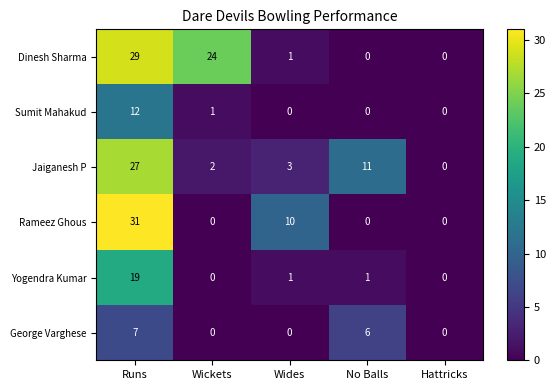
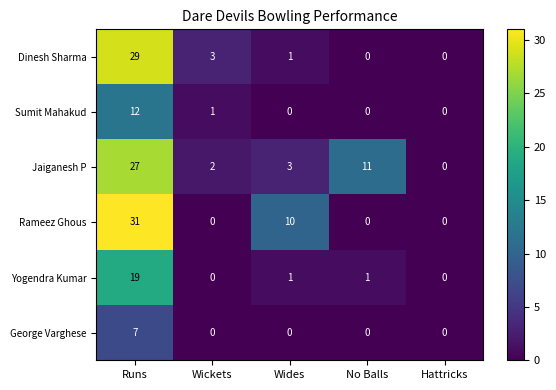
  {
    "Dinesh Sharma": {
      "Runs": 29,
-     "Wickets": 24,
+     "Wickets": 3,
      "Wides": 1,
      "No Balls": 0,
      "Hattricks": 0
    },
    "Sumit Mahakud": {
      "Runs": 12,
      "Wickets": 1,
      "Wides": 0,
      "No Balls": 0,
      "Hattricks": 0
    },
    "Jaiganesh P": {
      "Runs": 27,
      "Wickets": 2,
      "Wides": 3,
      "No Balls": 11,
      "Hattricks": 0
    },
    "Rameez Ghous": {
      "Runs": 31,
      "Wickets": 0,
      "Wides": 10,
      "No Balls": 0,
      "Hattricks": 0
    },
    "Yogendra Kumar": {
      "Runs": 19,
      "Wickets": 0,
      "Wides": 1,
      "No Balls": 1,
      "Hattricks": 0
    },
    "George Varghese": {
      "Runs": 7,
      "Wickets": 0,
      "Wides": 0,
-     "No Balls": 6,
+     "No Balls": 0,
      "Hattricks": 0
    }
  }
